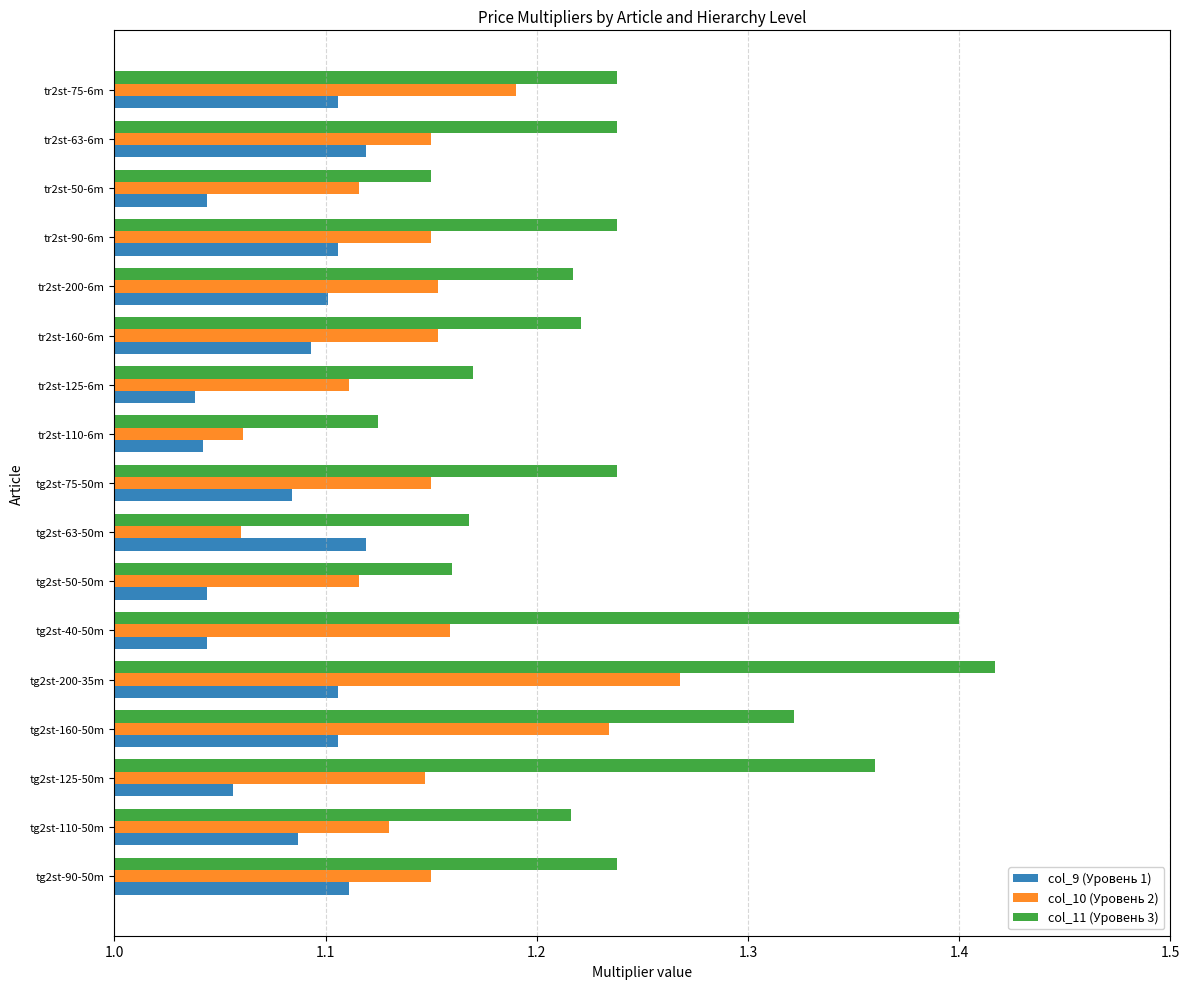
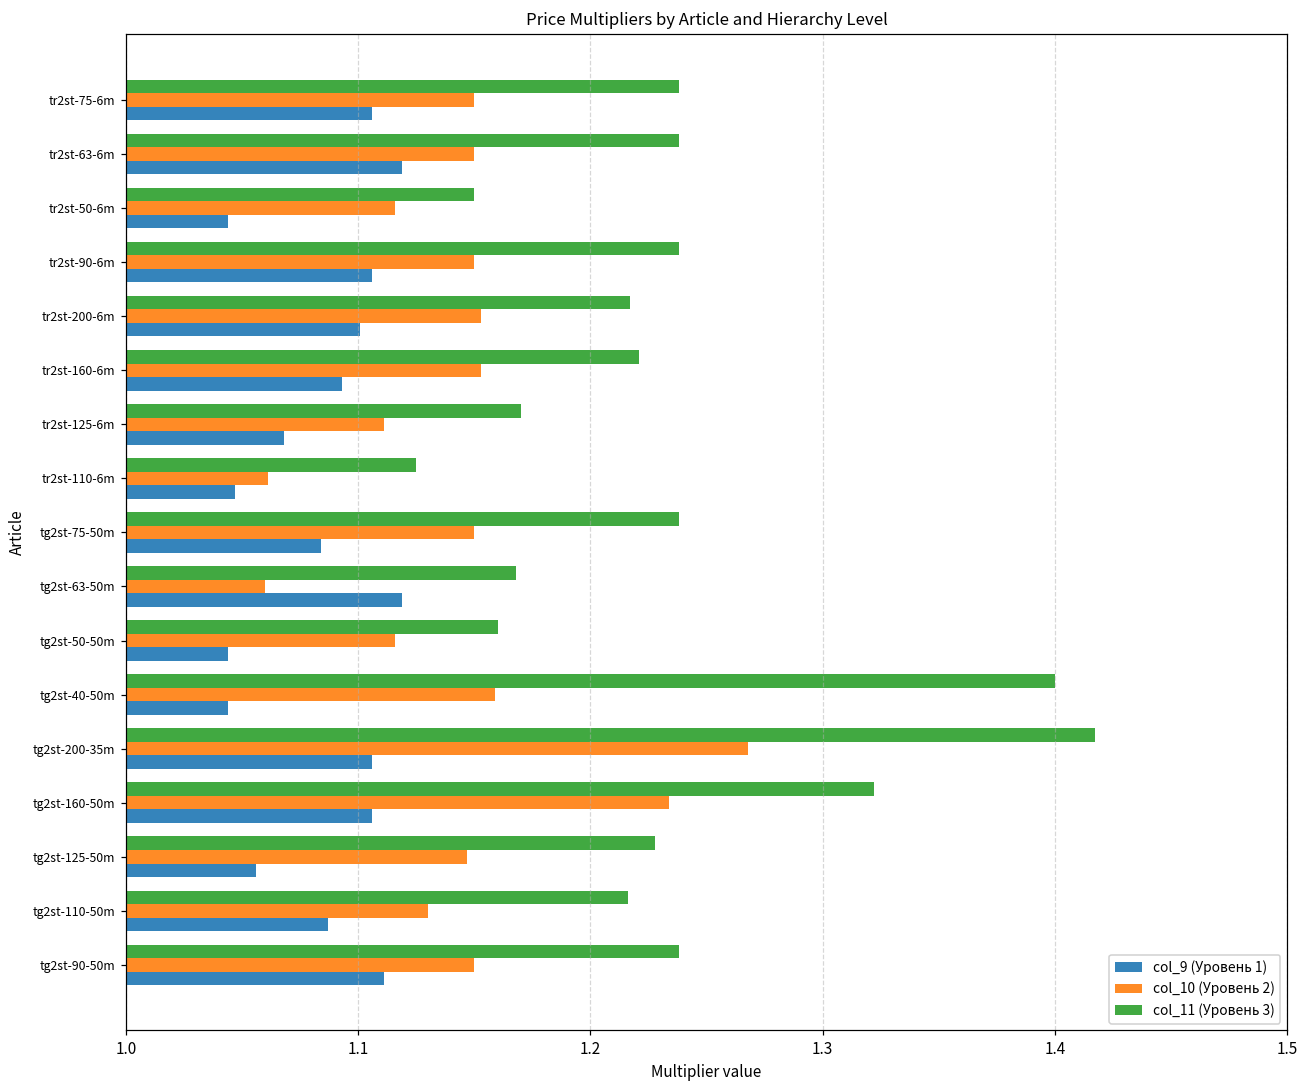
  {
    "col_9 (Уровень 1)": {
      "tr2st-75-6m": 1.106,
      "tr2st-63-6m": 1.119,
      "tr2st-50-6m": 1.044,
      "tr2st-90-6m": 1.106,
      "tr2st-200-6m": 1.101,
      "tr2st-160-6m": 1.093,
-     "tr2st-125-6m": 1.038,
-     "tr2st-110-6m": 1.042,
+     "tr2st-125-6m": 1.068,
+     "tr2st-110-6m": 1.047,
      "tg2st-75-50m": 1.084,
      "tg2st-63-50m": 1.119,
      "tg2st-50-50m": 1.044,
      "tg2st-40-50m": 1.044,
      "tg2st-200-35m": 1.106,
      "tg2st-160-50m": 1.106,
      "tg2st-125-50m": 1.056,
      "tg2st-110-50m": 1.087,
      "tg2st-90-50m": 1.111
    },
    "col_10 (Уровень 2)": {
-     "tr2st-75-6m": 1.19,
+     "tr2st-75-6m": 1.15,
      "tr2st-63-6m": 1.15,
      "tr2st-50-6m": 1.116,
      "tr2st-90-6m": 1.15,
      "tr2st-200-6m": 1.153,
      "tr2st-160-6m": 1.153,
      "tr2st-125-6m": 1.11,
      "tr2st-110-6m": 1.06,
      "tg2st-75-50m": 1.15,
      "tg2st-63-50m": 1.06,
      "tg2st-50-50m": 1.116,
      "tg2st-40-50m": 1.16,
      "tg2st-200-35m": 1.268,
      "tg2st-160-50m": 1.234,
      "tg2st-125-50m": 1.147,
      "tg2st-110-50m": 1.13,
      "tg2st-90-50m": 1.15
    },
    "col_11 (Уровень 3)": {
      "tr2st-75-6m": 1.238,
      "tr2st-63-6m": 1.238,
      "tr2st-50-6m": 1.150,
      "tr2st-90-6m": 1.238,
      "tr2st-200-6m": 1.217,
      "tr2st-160-6m": 1.221,
      "tr2st-125-6m": 1.170,
      "tr2st-110-6m": 1.125,
      "tg2st-75-50m": 1.238,
      "tg2st-63-50m": 1.168,
      "tg2st-50-50m": 1.160,
      "tg2st-40-50m": 1.400,
      "tg2st-200-35m": 1.417,
      "tg2st-160-50m": 1.322,
-     "tg2st-125-50m": 1.360,
+     "tg2st-125-50m": 1.228,
      "tg2st-110-50m": 1.216,
      "tg2st-90-50m": 1.238
    }
  }
